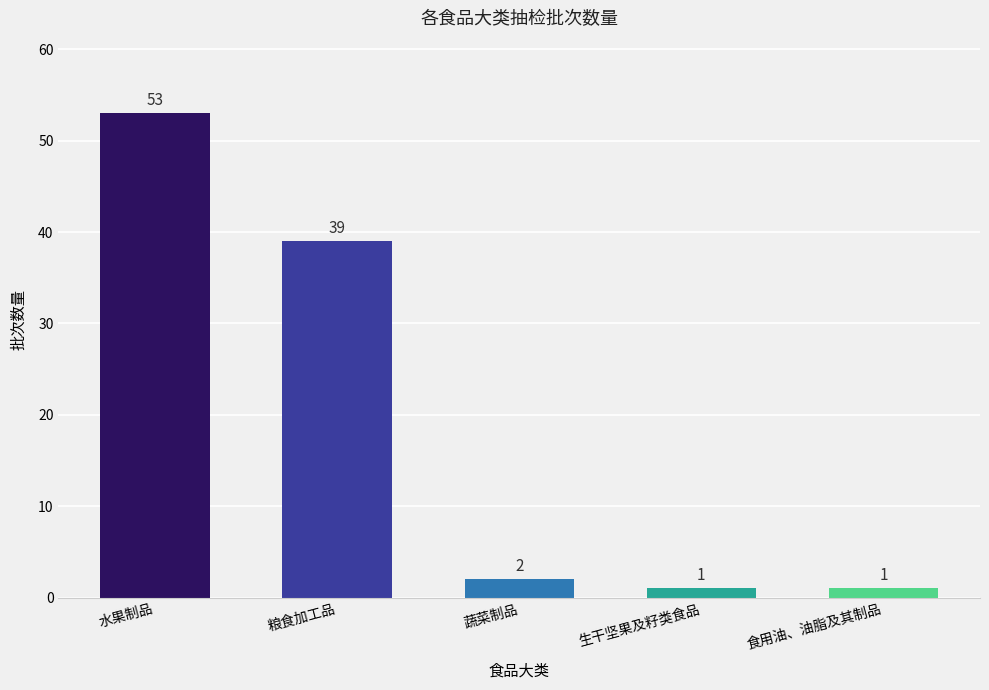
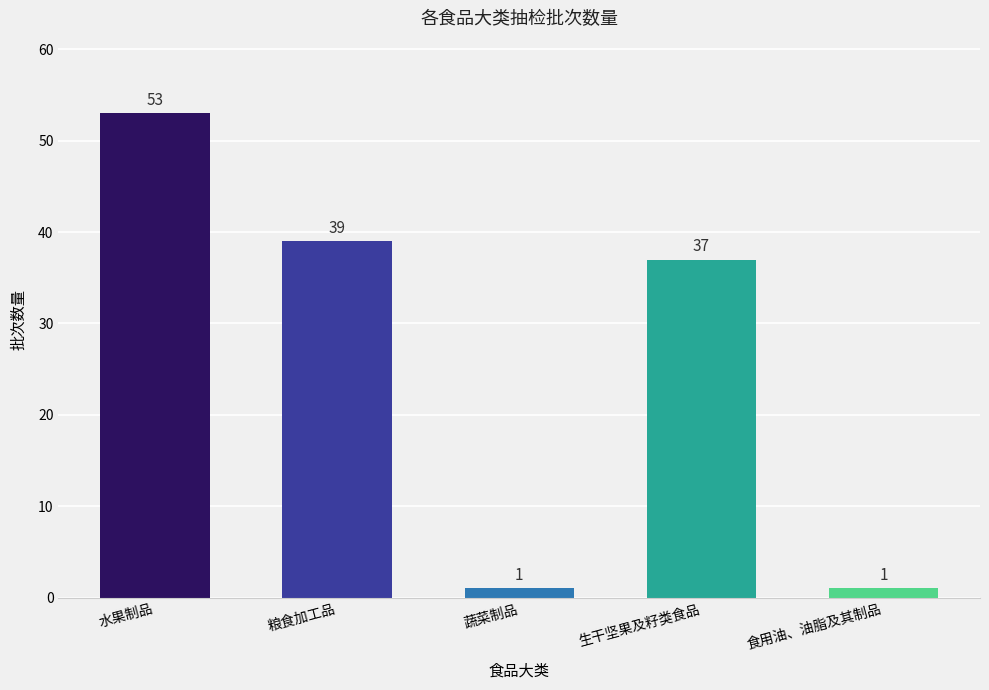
  {
    "水果制品": 53,
    "粮食加工品": 39,
-   "蔬菜制品": 2,
-   "生干坚果及籽类食品": 1,
+   "蔬菜制品": 1,
+   "生干坚果及籽类食品": 37,
    "食用油、油脂及其制品": 1
  }
